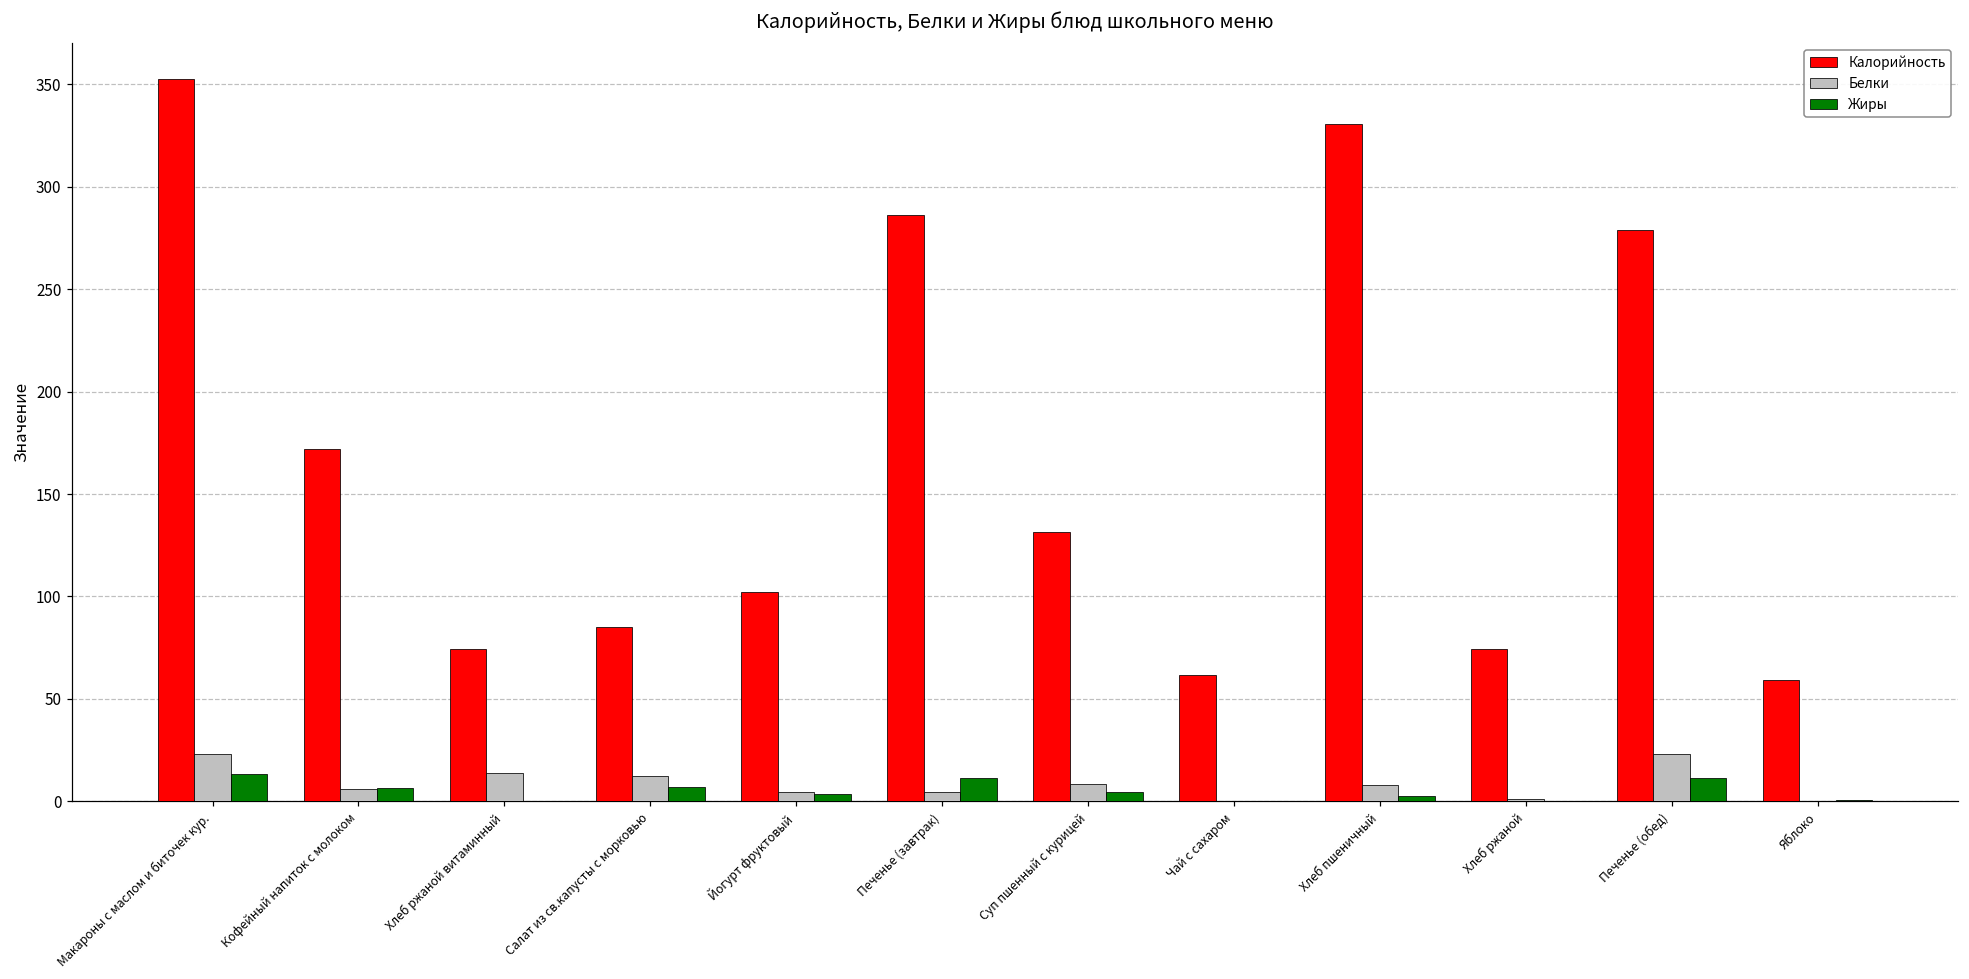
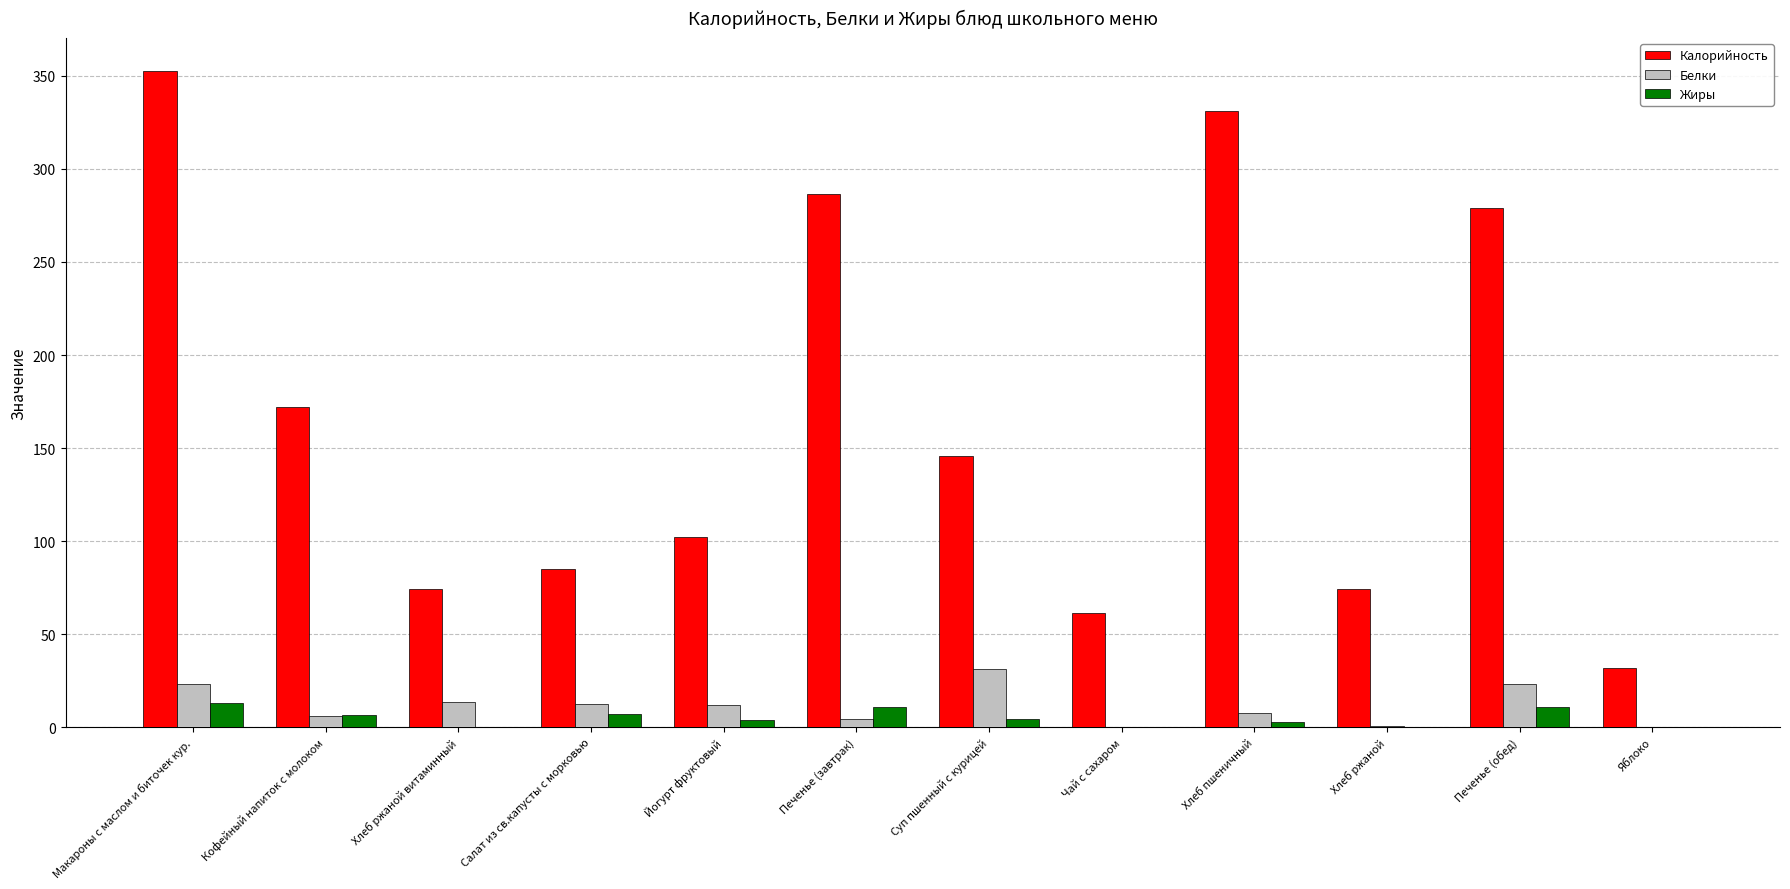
  {
    "Калорийность": {
      "Макароны с маслом и биточек кур.": 353,
      "Кофейный напиток с молоком": 172,
      "Хлеб ржаной витаминный": 74,
      "Салат из св.капусты с морковью": 85,
      "Йогурт фруктовый": 102,
      "Печенье (завтрак)": 286,
-     "Суп пшенный с курицей": 131,
+     "Суп пшенный с курицей": 146,
      "Чай с сахаром": 62,
      "Хлеб пшеничный": 331,
      "Хлеб ржаной": 74,
      "Печенье (обед)": 279,
-     "Яблоко": 59
+     "Яблоко": 32
    },
    "Белки": {
      "Макароны с маслом и биточек кур.": 23,
      "Кофейный напиток с молоком": 6,
      "Хлеб ржаной витаминный": 14,
      "Салат из св.капусты с морковью": 12,
-     "Йогурт фруктовый": 5,
+     "Йогурт фруктовый": 12,
      "Печенье (завтрак)": 5,
-     "Суп пшенный с курицей": 8,
+     "Суп пшенный с курицей": 32,
      "Хлеб пшеничный": 8,
      "Печенье (обед)": 23
    },
    "Жиры": {
      "Макароны с маслом и биточек кур.": 13,
      "Кофейный напиток с молоком": 6,
      "Салат из св.капусты с морковью": 7,
      "Йогурт фруктовый": 4,
      "Печенье (завтрак)": 11,
      "Суп пшенный с курицей": 4,
      "Чай с сахаром": 0,
      "Хлеб пшеничный": 3,
      "Печенье (обед)": 11
    }
  }
